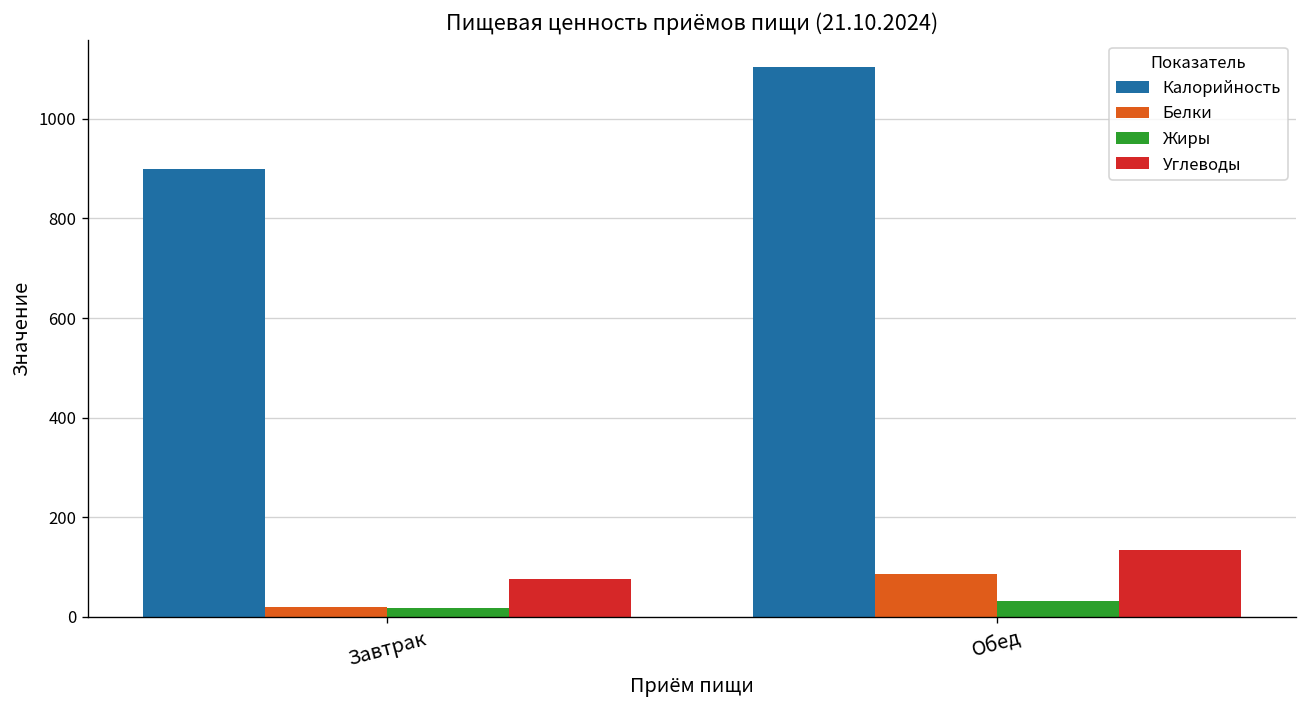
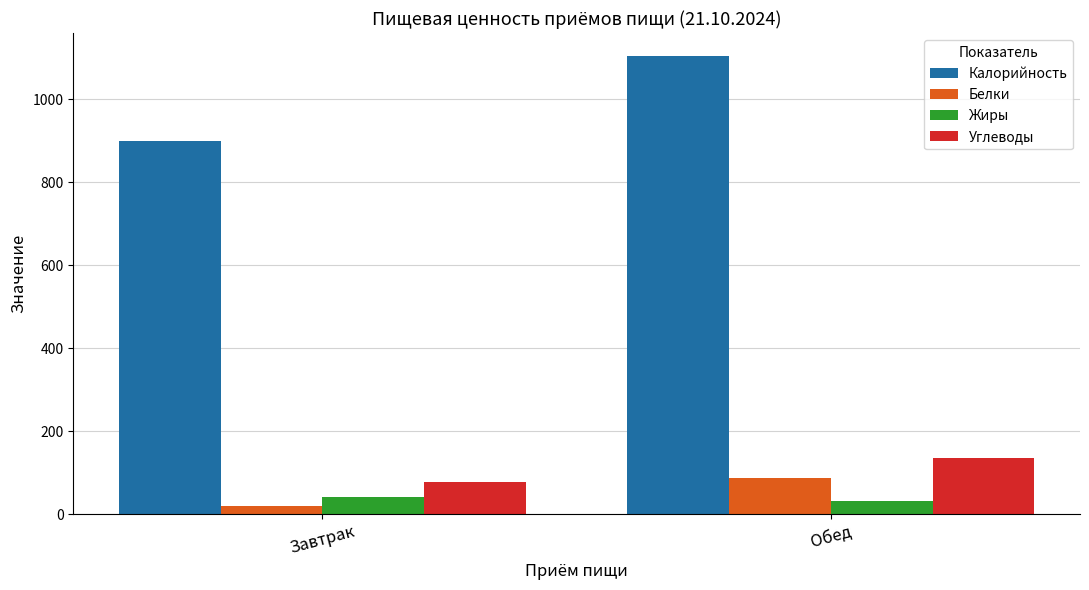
  {
    "Калорийность": {
      "Завтрак": 900,
      "Обед": 1100
    },
    "Жиры": {
-     "Завтрак": 20,
+     "Завтрак": 40,
      "Обед": 30
    }
  }
